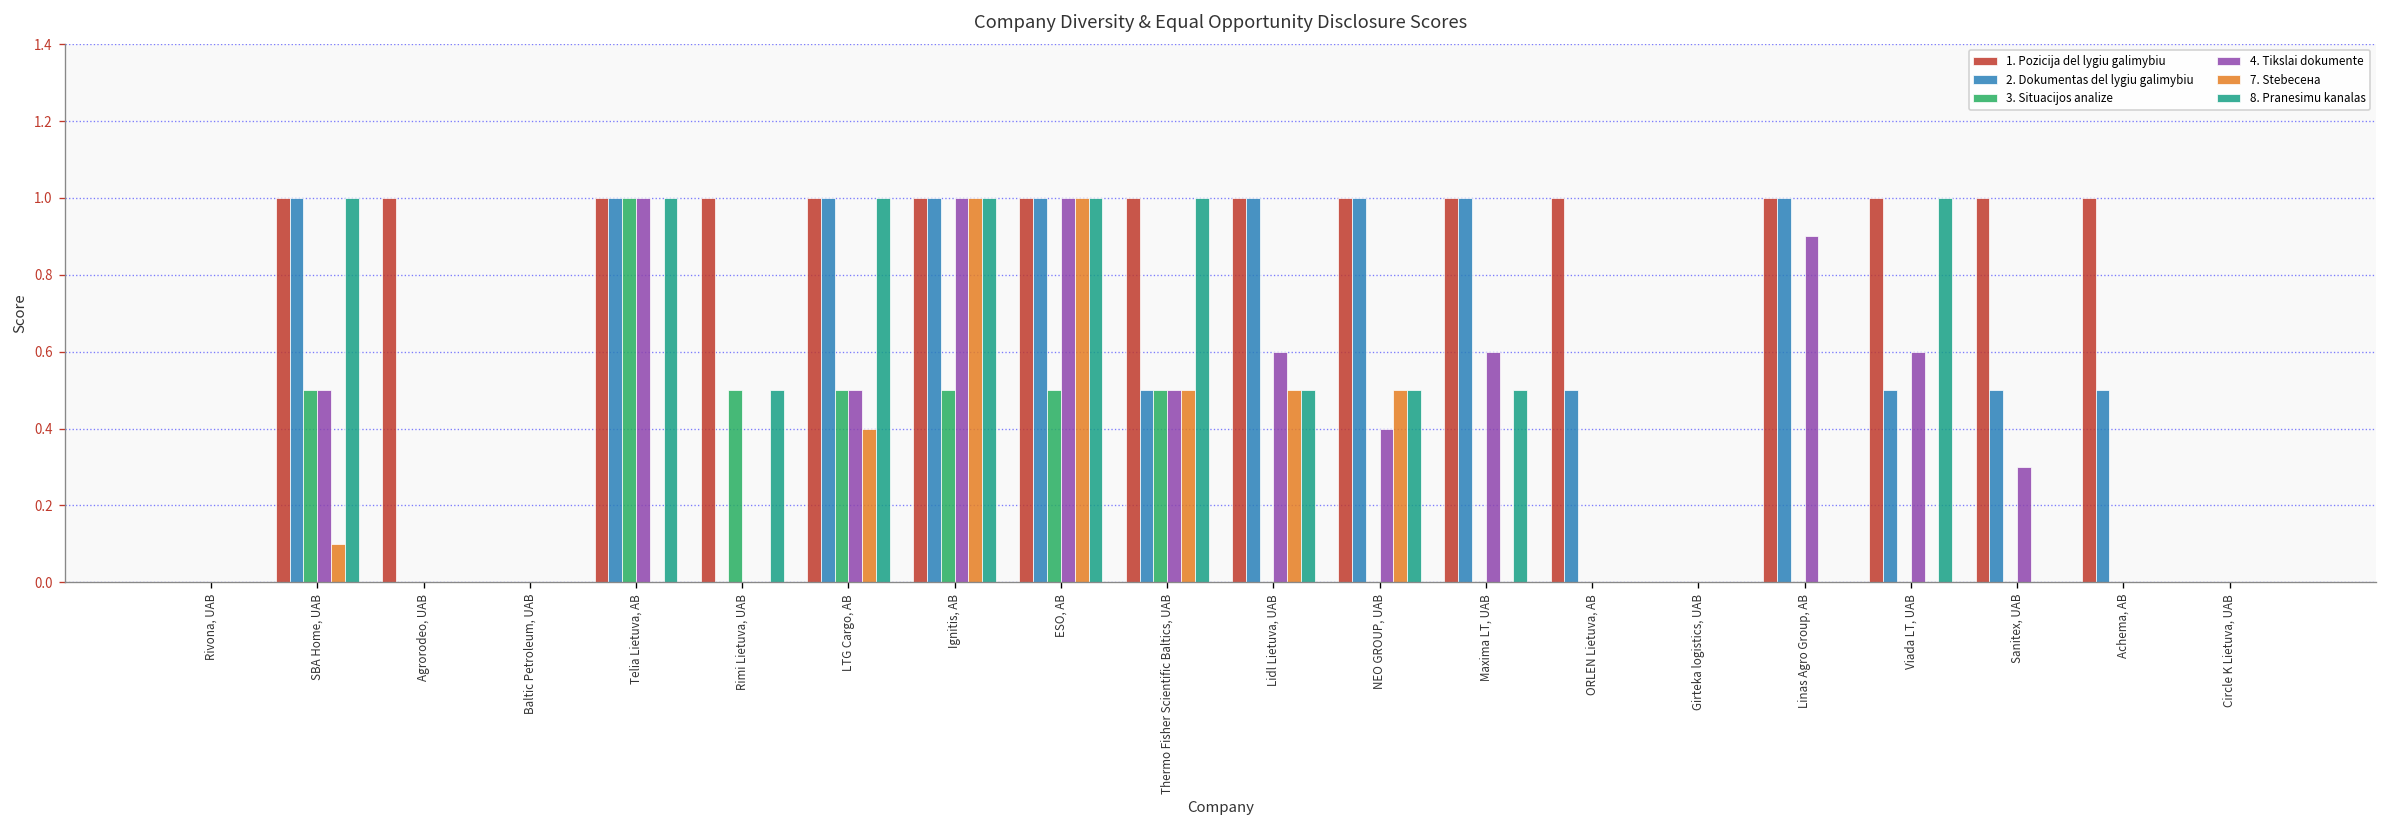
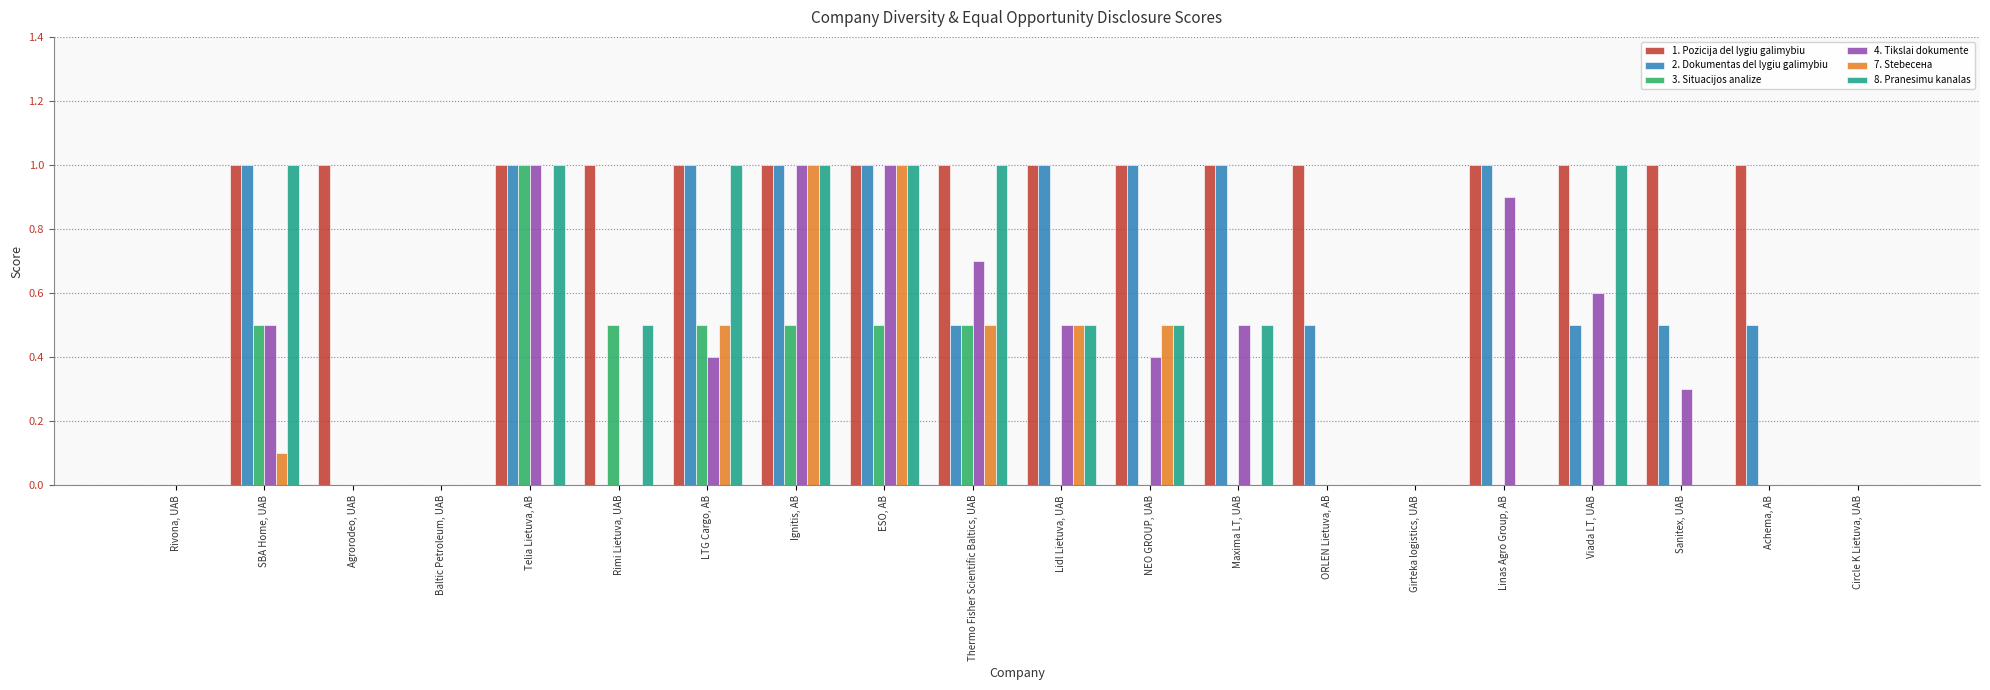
  {
    "1. Pozicija del lygiu galimybiu": {
      "Rivona, UAB": 0.0,
      "SBA Home, UAB": 1.0,
      "Agrorodeo, UAB": 1.0,
      "Baltic Petroleum, UAB": 0.0,
      "Telia Lietuva, AB": 1.0,
      "Rimi Lietuva, UAB": 1.0,
      "LTG Cargo, AB": 1.0,
      "Ignitis, AB": 1.0,
      "ESO, AB": 1.0,
      "Thermo Fisher Scientific Baltics, UAB": 1.0,
      "Lidl Lietuva, UAB": 1.0,
      "NEO GROUP, UAB": 1.0,
      "Maxima LT, UAB": 1.0,
      "ORLEN Lietuva, AB": 1.0,
      "Girteka logistics, UAB": 0.0,
      "Linas Agro Group, AB": 1.0,
      "Viada LT, UAB": 1.0,
      "Sanitex, UAB": 1.0,
      "Achema, AB": 1.0,
      "Circle K Lietuva, UAB": 0.0
    },
    "2. Dokumentas del lygiu galimybiu": {
      "Rivona, UAB": 0.0,
      "SBA Home, UAB": 1.0,
      "Agrorodeo, UAB": 0.0,
      "Baltic Petroleum, UAB": 0.0,
      "Telia Lietuva, AB": 1.0,
      "Rimi Lietuva, UAB": 0.0,
      "LTG Cargo, AB": 1.0,
      "Ignitis, AB": 1.0,
      "ESO, AB": 1.0,
      "Thermo Fisher Scientific Baltics, UAB": 0.5,
      "Lidl Lietuva, UAB": 1.0,
      "NEO GROUP, UAB": 1.0,
      "Maxima LT, UAB": 1.0,
      "ORLEN Lietuva, AB": 0.5,
      "Girteka logistics, UAB": 0.0,
      "Linas Agro Group, AB": 1.0,
      "Viada LT, UAB": 0.5,
      "Sanitex, UAB": 0.5,
      "Achema, AB": 0.5,
      "Circle K Lietuva, UAB": 0.0
    },
    "4. Tikslai dokumente": {
      "Rivona, UAB": 0.0,
      "SBA Home, UAB": 0.5,
      "Agrorodeo, UAB": 0.0,
      "Baltic Petroleum, UAB": 0.0,
      "Telia Lietuva, AB": 1.0,
      "Rimi Lietuva, UAB": 0.0,
-     "LTG Cargo, AB": 0.5,
+     "LTG Cargo, AB": 0.4,
      "Ignitis, AB": 1.0,
      "ESO, AB": 1.0,
-     "Thermo Fisher Scientific Baltics, UAB": 0.5,
-     "Lidl Lietuva, UAB": 0.6,
+     "Thermo Fisher Scientific Baltics, UAB": 0.7,
+     "Lidl Lietuva, UAB": 0.5,
      "NEO GROUP, UAB": 0.4,
-     "Maxima LT, UAB": 0.6,
+     "Maxima LT, UAB": 0.5,
      "ORLEN Lietuva, AB": 0.0,
      "Girteka logistics, UAB": 0.0,
      "Linas Agro Group, AB": 0.9,
      "Viada LT, UAB": 0.6,
      "Sanitex, UAB": 0.3,
      "Achema, AB": 0.0,
      "Circle K Lietuva, UAB": 0.0
    },
    "7. Stebесена": {
      "Rivona, UAB": 0.0,
      "SBA Home, UAB": 0.1,
      "Agrorodeo, UAB": 0.0,
      "Baltic Petroleum, UAB": 0.0,
      "Telia Lietuva, AB": 0.0,
      "Rimi Lietuva, UAB": 0.0,
-     "LTG Cargo, AB": 0.4,
+     "LTG Cargo, AB": 0.5,
      "Ignitis, AB": 1.0,
      "ESO, AB": 1.0,
      "Thermo Fisher Scientific Baltics, UAB": 0.5,
      "Lidl Lietuva, UAB": 0.5,
      "NEO GROUP, UAB": 0.5,
      "Maxima LT, UAB": 0.0,
      "ORLEN Lietuva, AB": 0.0,
      "Girteka logistics, UAB": 0.0,
      "Linas Agro Group, AB": 0.0,
      "Viada LT, UAB": 0.0,
      "Sanitex, UAB": 0.0,
      "Achema, AB": 0.0,
      "Circle K Lietuva, UAB": 0.0
    }
  }
